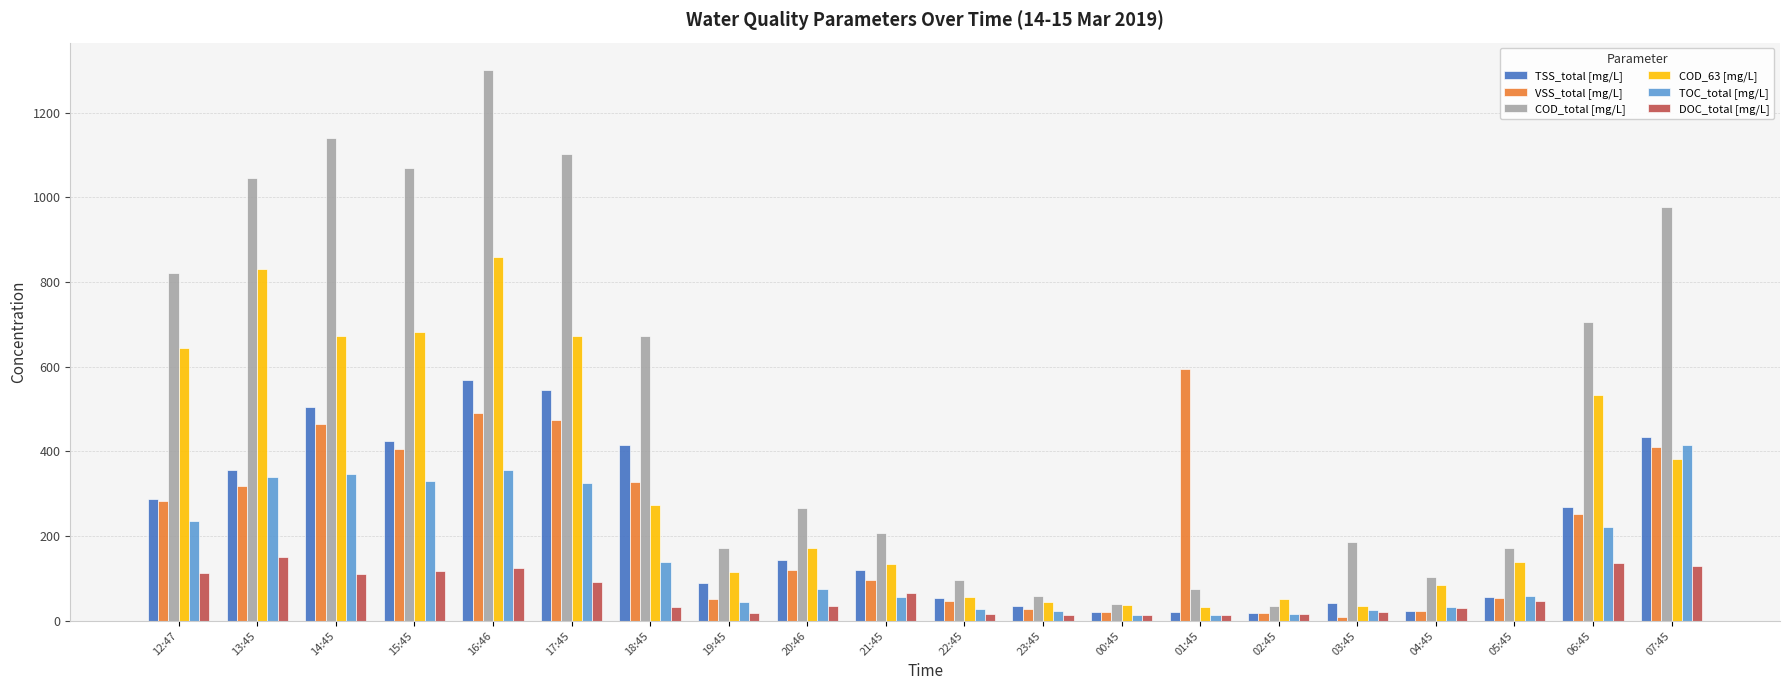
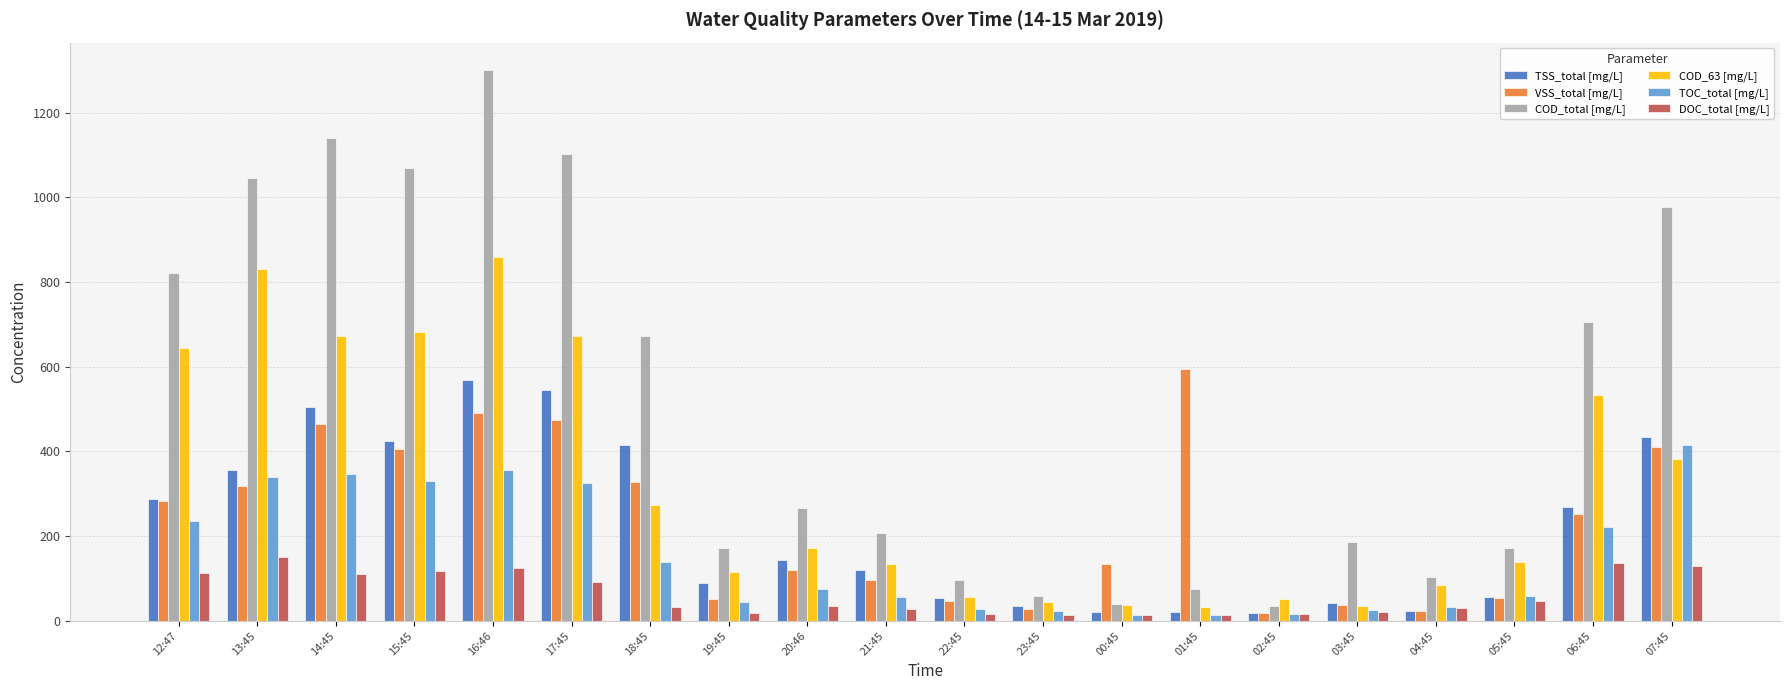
  {
    "VSS_total [mg/L]": {
      "12:47": 280,
      "13:45": 320,
      "14:45": 470,
      "15:45": 410,
      "16:46": 490,
      "17:45": 470,
      "18:45": 330,
      "19:45": 50,
      "20:46": 120,
      "21:45": 100,
      "22:45": 50,
      "23:45": 30,
-     "00:45": 20,
+     "00:45": 130,
      "01:45": 590,
      "02:45": 20,
-     "03:45": 10,
+     "03:45": 40,
      "04:45": 20,
      "05:45": 50,
      "06:45": 250,
      "07:45": 410
    },
    "COD_total [mg/L]": {
      "12:47": 820,
      "13:45": 1050,
      "14:45": 1140,
      "15:45": 1070,
      "16:46": 1300,
      "17:45": 1100,
      "18:45": 670,
      "19:45": 170,
      "20:46": 270,
      "21:45": 210,
      "22:45": 100,
      "23:45": 60,
      "00:45": 40,
      "01:45": 80,
      "02:45": 40,
      "03:45": 190,
      "04:45": 100,
      "05:45": 170,
      "06:45": 710,
      "07:45": 980
    },
    "COD_63 [mg/L]": {
      "12:47": 640,
      "13:45": 830,
      "14:45": 670,
      "15:45": 680,
      "16:46": 860,
      "17:45": 670,
      "18:45": 270,
      "19:45": 120,
      "20:46": 170,
      "21:45": 140,
      "22:45": 60,
      "23:45": 40,
      "00:45": 40,
      "01:45": 30,
      "02:45": 50,
      "03:45": 40,
      "04:45": 90,
      "05:45": 140,
      "06:45": 530,
      "07:45": 380
    },
    "DOC_total [mg/L]": {
      "12:47": 110,
      "13:45": 150,
      "14:45": 110,
      "15:45": 120,
      "16:46": 120,
      "17:45": 90,
      "18:45": 30,
      "19:45": 20,
      "20:46": 30,
-     "21:45": 70,
+     "21:45": 30,
      "22:45": 20,
      "23:45": 10,
      "00:45": 10,
      "01:45": 10,
      "02:45": 20,
      "03:45": 20,
      "04:45": 30,
      "05:45": 50,
      "06:45": 140,
      "07:45": 130
    }
  }
